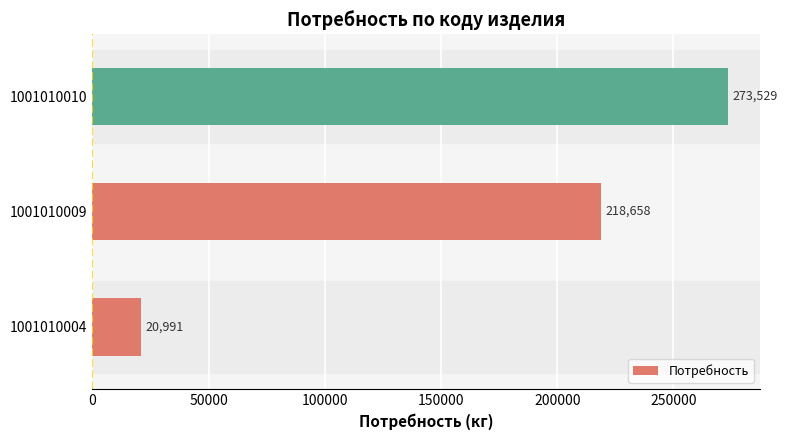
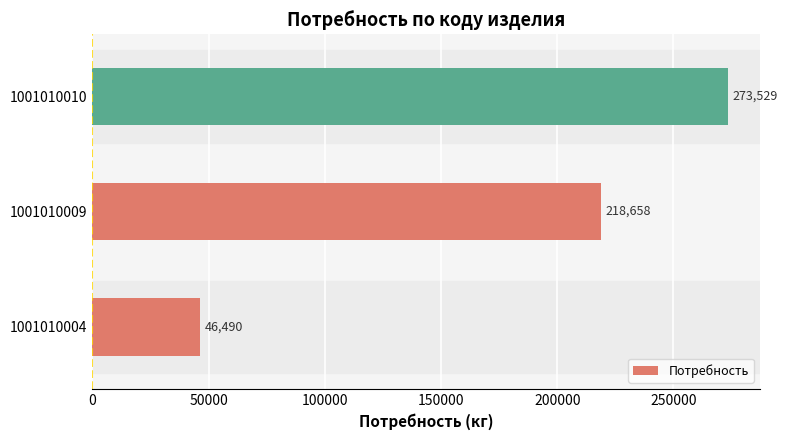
  {
    "1001010010": "273,529",
    "1001010009": "218,658",
-   "1001010004": "20,991"
+   "1001010004": "46,490"
  }
